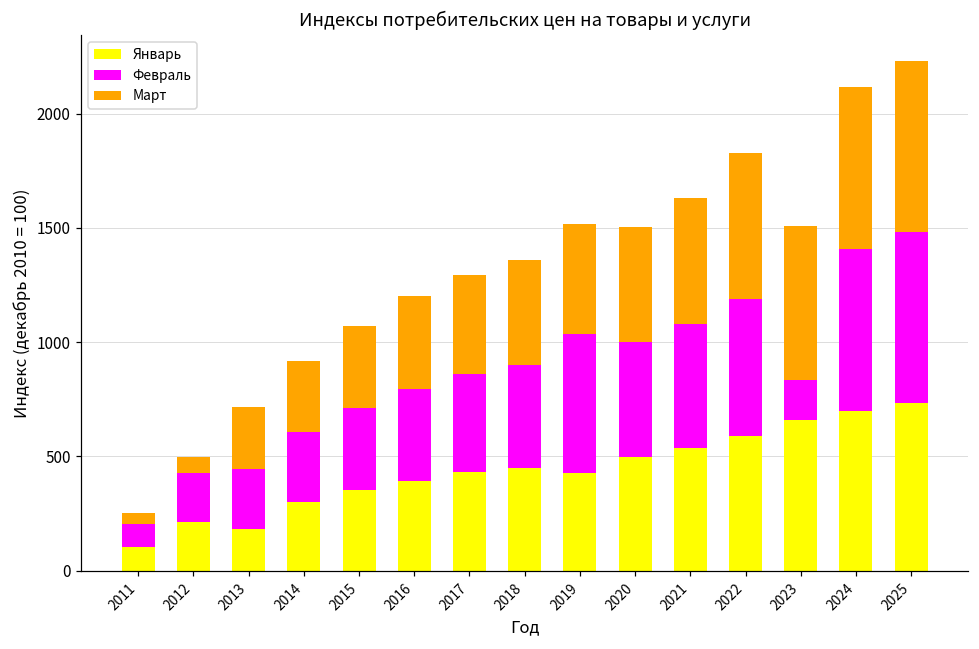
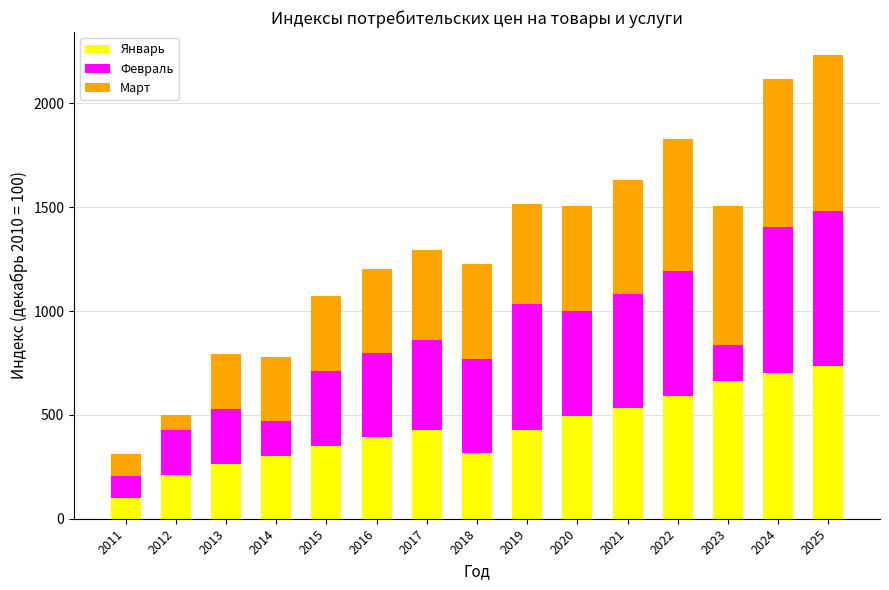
  {
    "Январь": {
      "2011": 100,
      "2012": 210,
-     "2013": 180,
+     "2013": 260,
      "2014": 300,
      "2015": 350,
      "2016": 390,
      "2017": 430,
-     "2018": 450,
+     "2018": 320,
      "2019": 430,
      "2020": 500,
      "2021": 540,
      "2022": 590,
      "2023": 660,
      "2024": 700,
      "2025": 740
    },
    "Февраль": {
      "2011": 100,
      "2012": 220,
      "2013": 270,
-     "2014": 310,
+     "2014": 170,
      "2015": 360,
      "2016": 400,
      "2017": 430,
      "2018": 450,
      "2019": 600,
      "2020": 500,
      "2021": 550,
      "2022": 600,
      "2023": 170,
      "2024": 710,
      "2025": 750
    },
    "Март": {
-     "2011": 50,
+     "2011": 110,
      "2012": 70,
      "2013": 270,
      "2014": 310,
      "2015": 360,
      "2016": 410,
      "2017": 430,
      "2018": 460,
      "2019": 480,
      "2020": 510,
      "2021": 550,
      "2022": 640,
      "2023": 670,
      "2024": 710,
      "2025": 750
    }
  }
